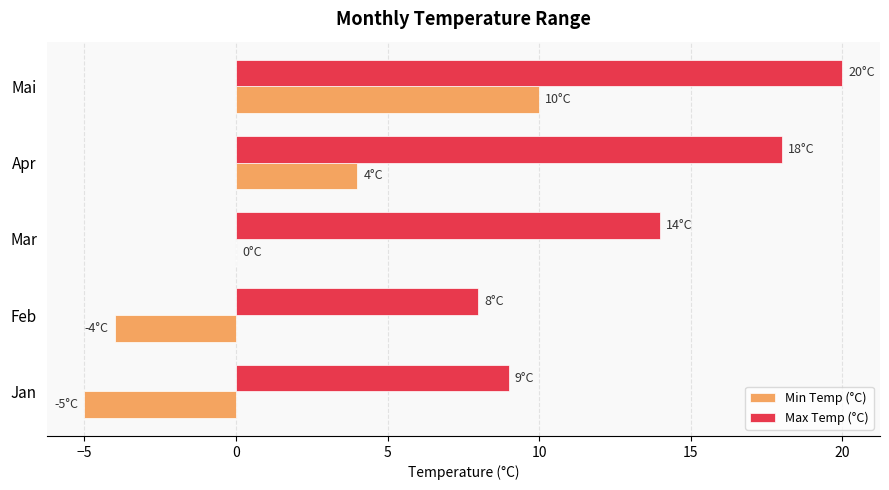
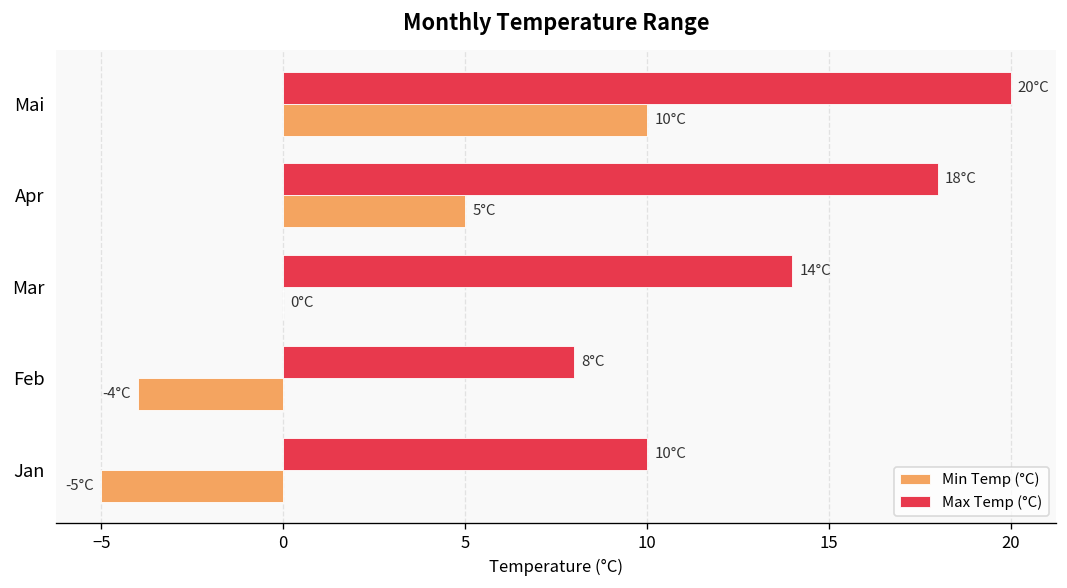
  {
    "Min Temp (°C)": {
      "Mai": "10°C",
-     "Apr": "4°C",
+     "Apr": "5°C",
      "Mar": "0°C",
      "Feb": "-4°C",
      "Jan": "-5°C"
    },
    "Max Temp (°C)": {
      "Mai": "20°C",
      "Apr": "18°C",
      "Mar": "14°C",
      "Feb": "8°C",
-     "Jan": "9°C"
+     "Jan": "10°C"
    }
  }
